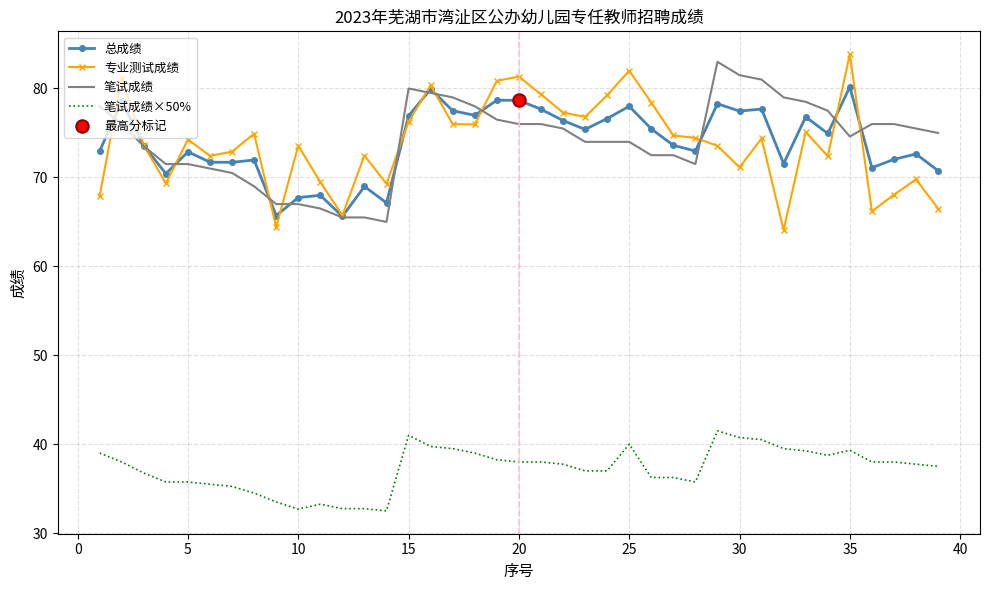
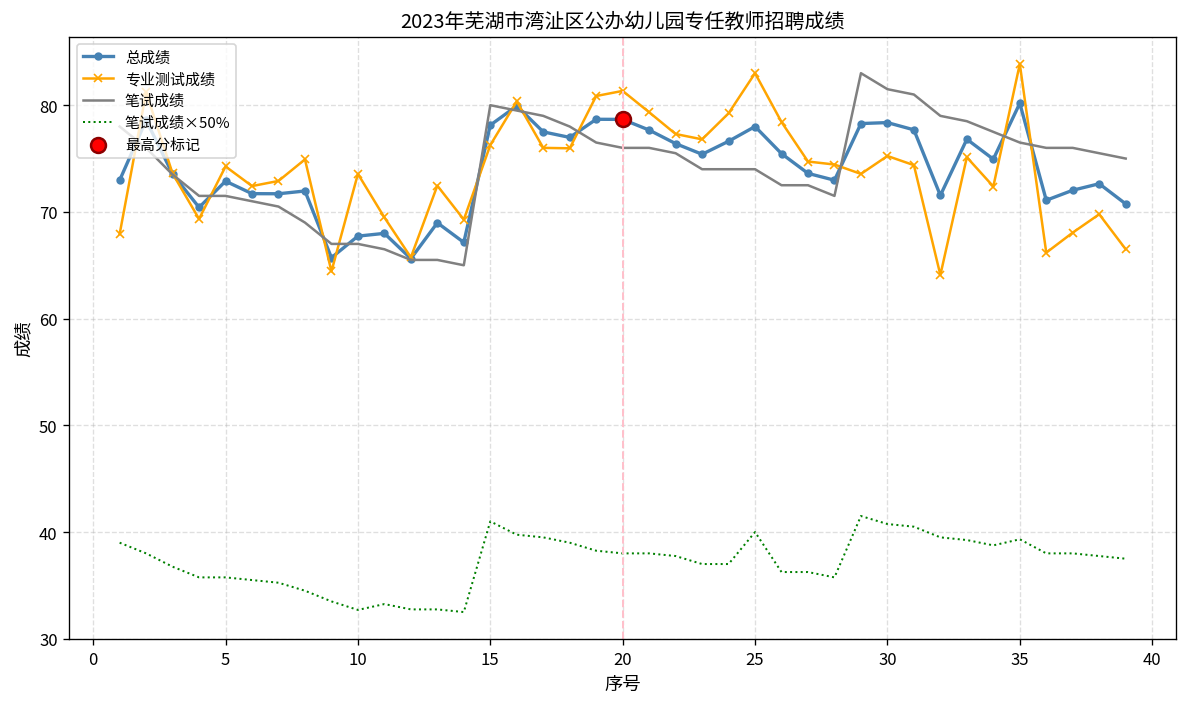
  {
    "总成绩": {
      "5": 73,
      "10": 68,
-     "15": 77,
+     "15": 78,
      "25": 78,
-     "30": 77,
+     "30": 78,
      "35": 80
    },
    "专业测试成绩": {
      "5": 74,
      "10": 74,
      "15": 76,
      "20": 81,
-     "25": 82,
-     "30": 71,
+     "25": 83,
+     "30": 75,
      "35": 84
    },
    "笔试成绩": {
      "5": 72,
      "10": 67,
      "15": 80,
      "20": 76,
      "25": 74,
      "30": 82,
-     "35": 75
+     "35": 77
    },
    "笔试成绩×50%": {
      "5": 36,
      "10": 33,
      "15": 41,
      "20": 38,
      "25": 40,
      "30": 41,
      "35": 39
    }
  }
